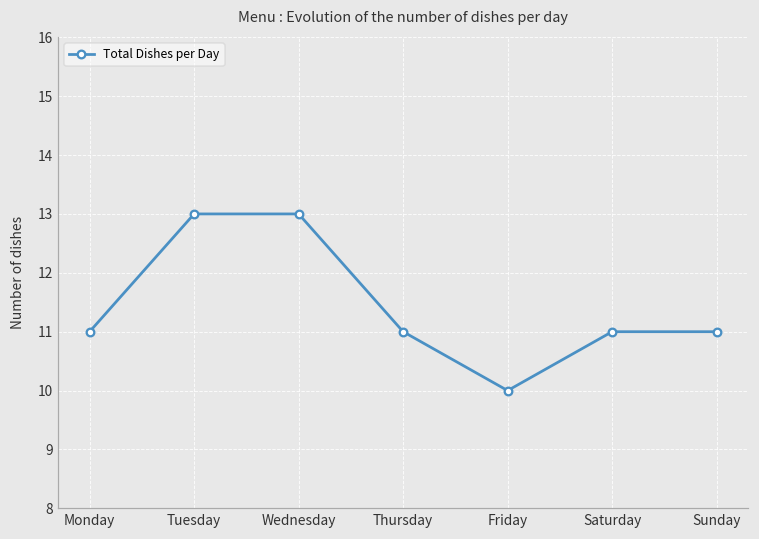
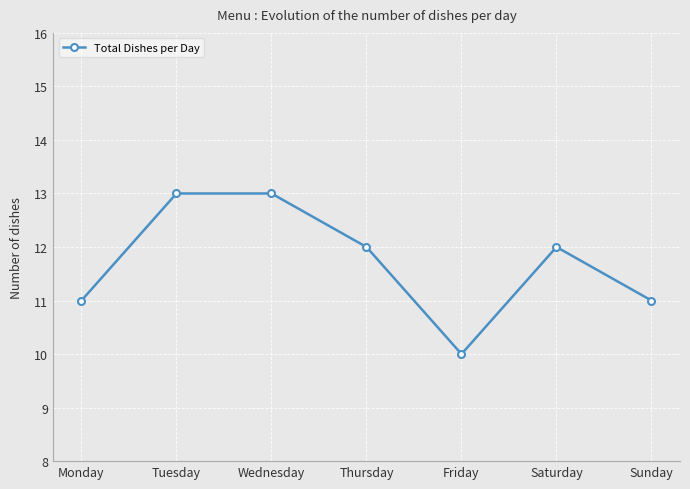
  {
    "Monday": 11,
    "Tuesday": 13,
    "Wednesday": 13,
-   "Thursday": 11,
+   "Thursday": 12,
    "Friday": 10,
-   "Saturday": 11,
+   "Saturday": 12,
    "Sunday": 11
  }
